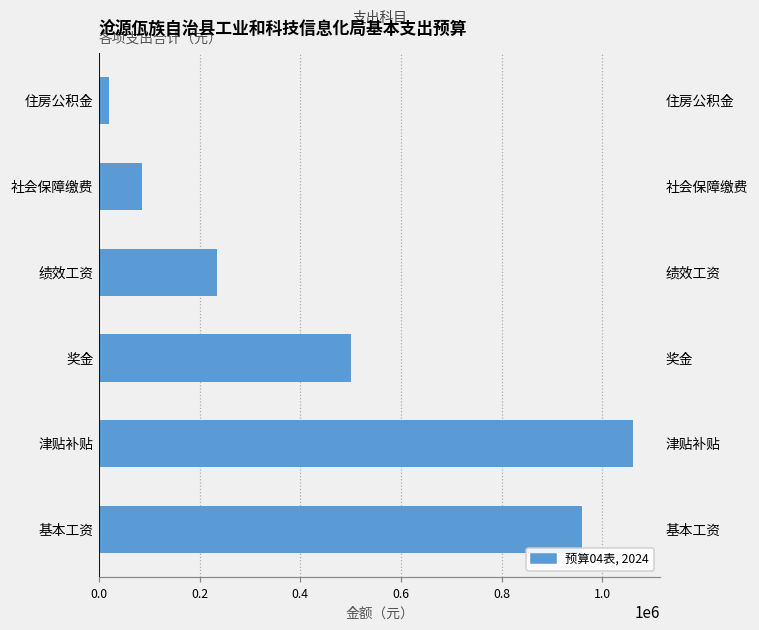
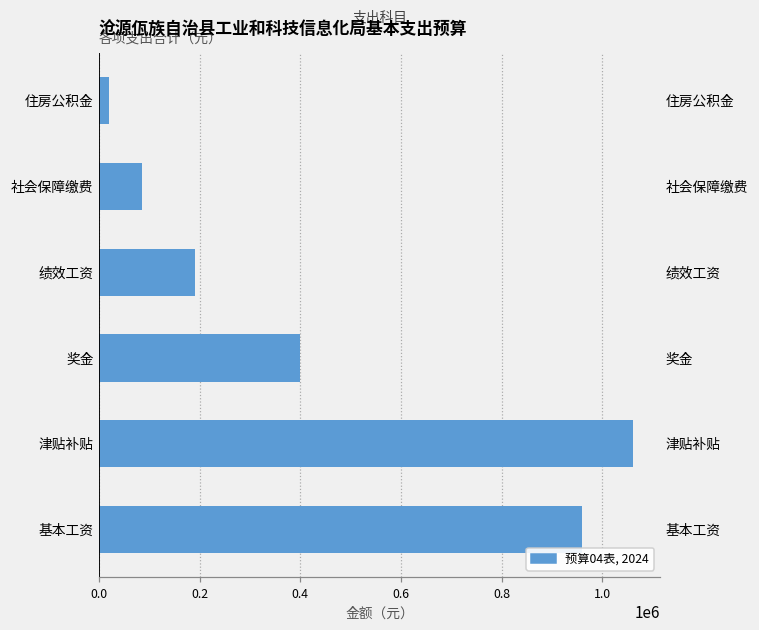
  {
    "住房公积金": 20000,
    "社会保障缴费": 90000,
-   "绩效工资": 240000,
-   "奖金": 500000,
+   "绩效工资": 190000,
+   "奖金": 400000,
    "津贴补贴": 1060000,
    "基本工资": 960000
  }
